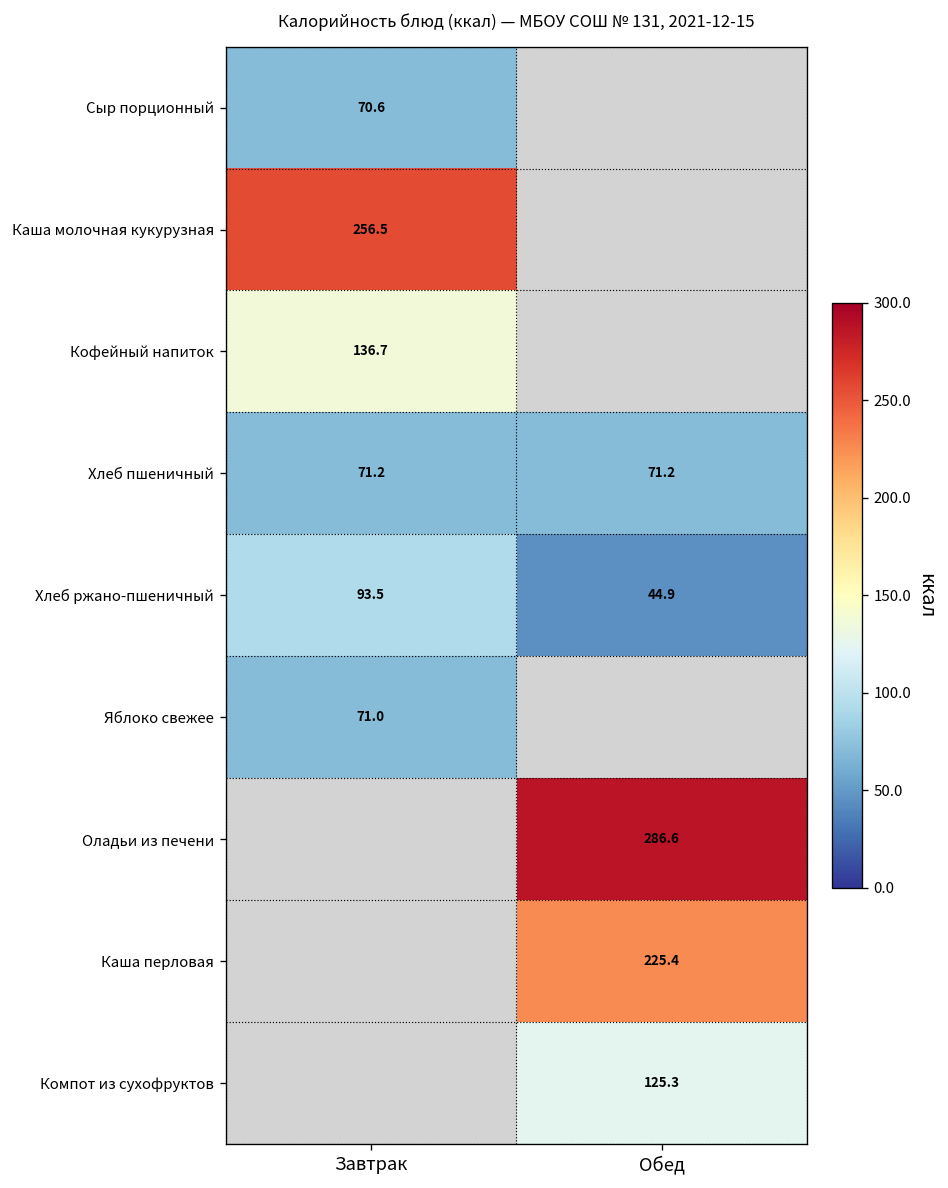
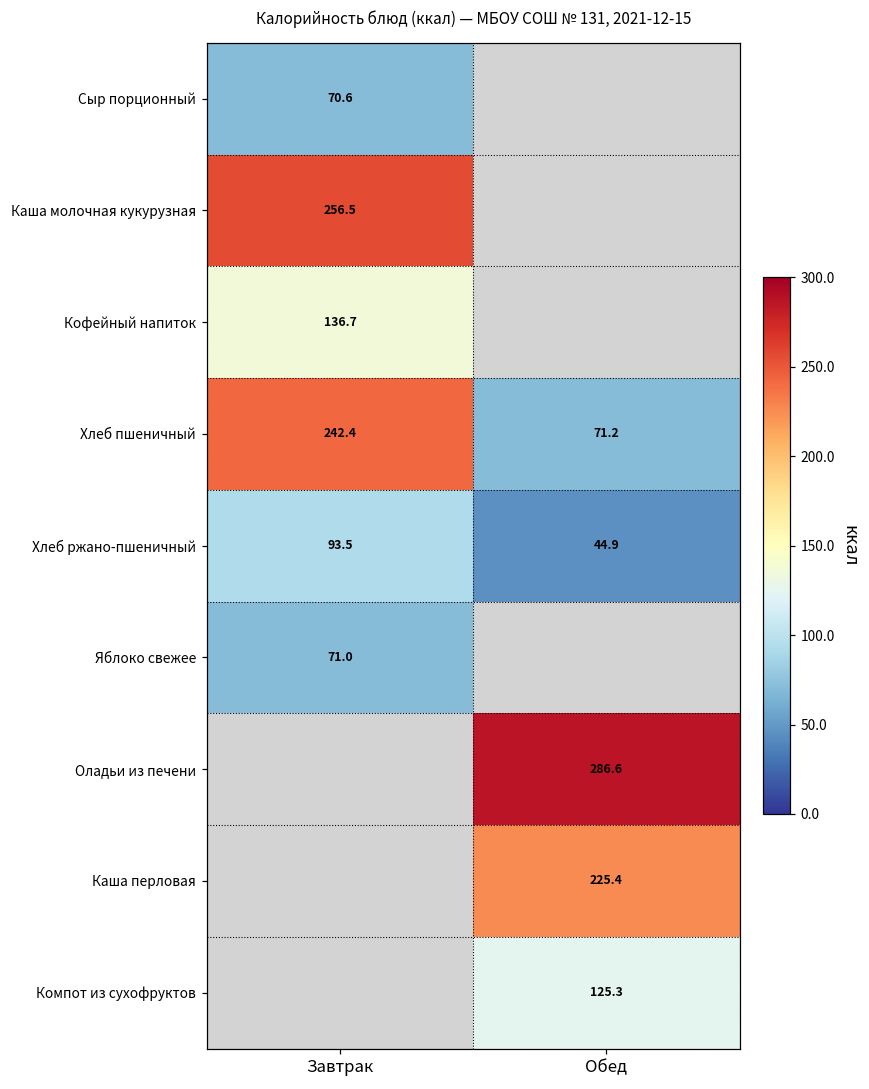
  {
    "Сыр порционный": {
      "Завтрак": 70.6
    },
    "Каша молочная кукурузная": {
      "Завтрак": 256.5
    },
    "Кофейный напиток": {
      "Завтрак": 136.7
    },
    "Хлеб пшеничный": {
-     "Завтрак": 71.2,
+     "Завтрак": 242.4,
      "Обед": 71.2
    },
    "Хлеб ржано-пшеничный": {
      "Завтрак": 93.5,
      "Обед": 44.9
    },
    "Яблоко свежее": {
      "Завтрак": 71.0
    },
    "Оладьи из печени": {
      "Обед": 286.6
    },
    "Каша перловая": {
      "Обед": 225.4
    },
    "Компот из сухофруктов": {
      "Обед": 125.3
    }
  }
